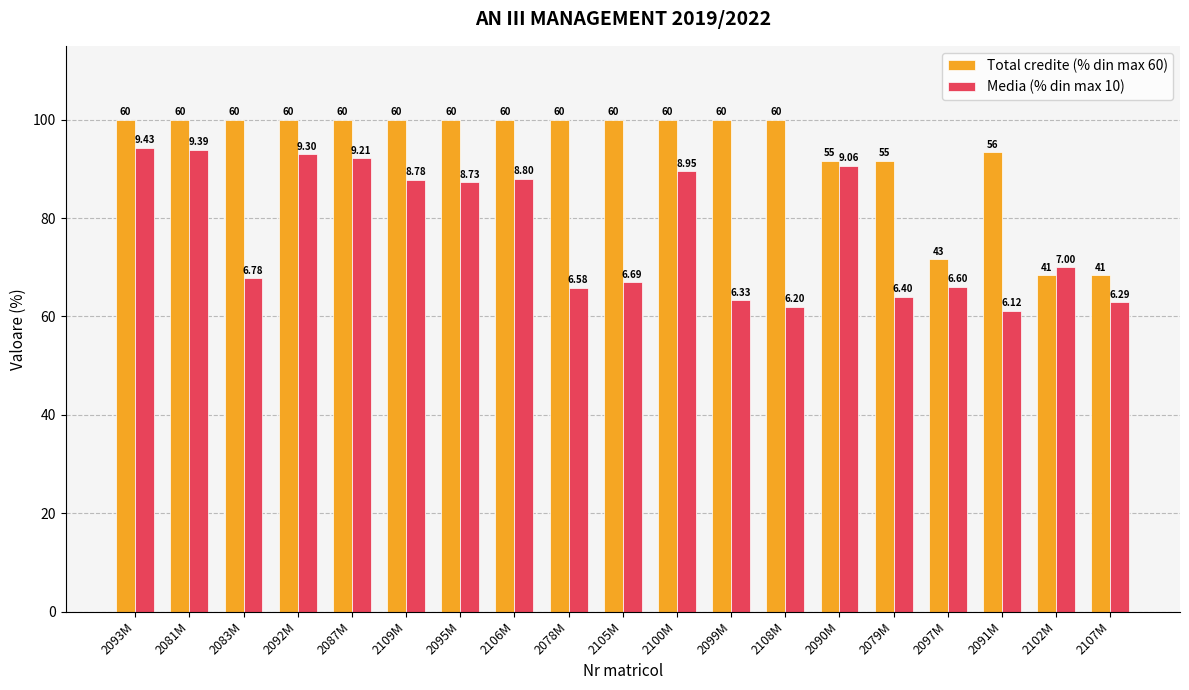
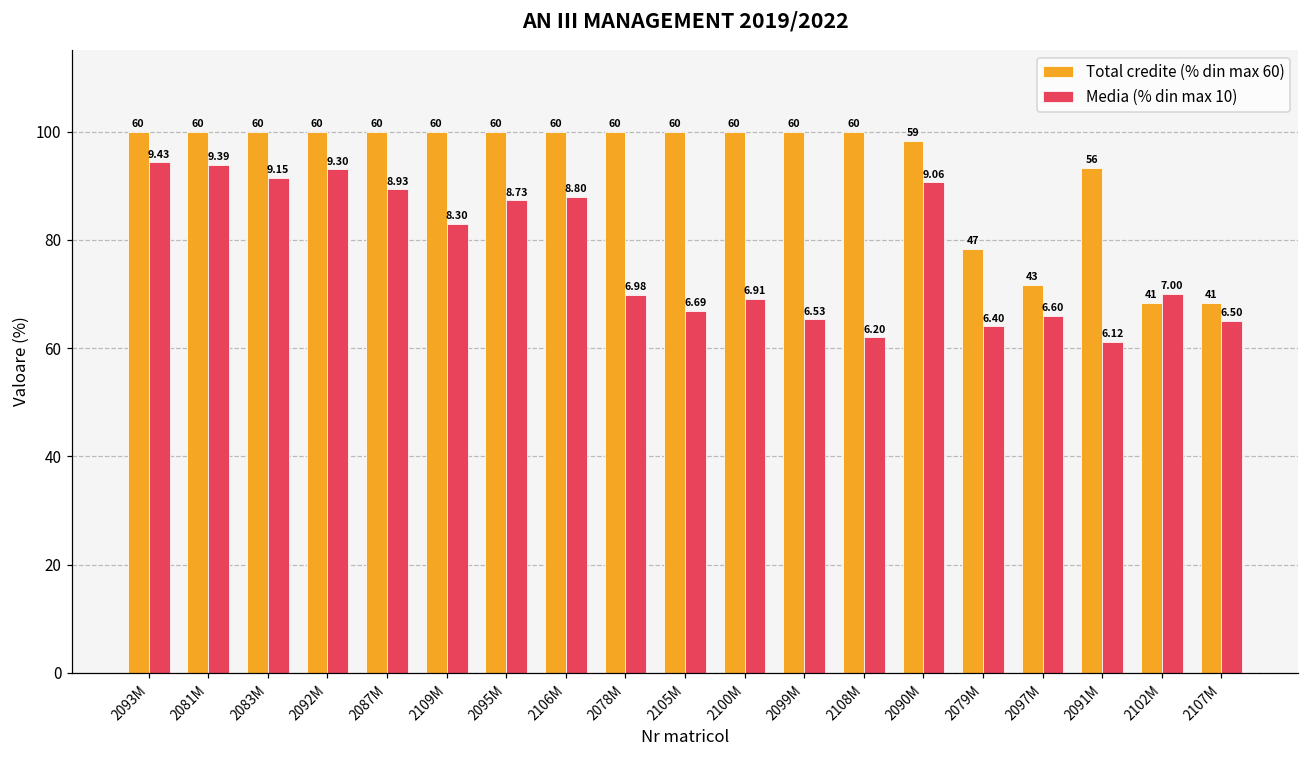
  {
    "Total credite (% din max 60)": {
-     "2090M": 55,
-     "2079M": 55
+     "2090M": 59,
+     "2079M": 47
    },
    "Media (% din max 10)": {
-     "2083M": 6.78,
-     "2087M": 9.21,
-     "2109M": 8.78,
-     "2078M": 6.58,
-     "2100M": 8.95,
-     "2099M": 6.33,
-     "2107M": 6.29
+     "2083M": 9.15,
+     "2087M": 8.93,
+     "2109M": 8.30,
+     "2078M": 6.98,
+     "2100M": 6.91,
+     "2099M": 6.53,
+     "2107M": 6.50
    }
  }
